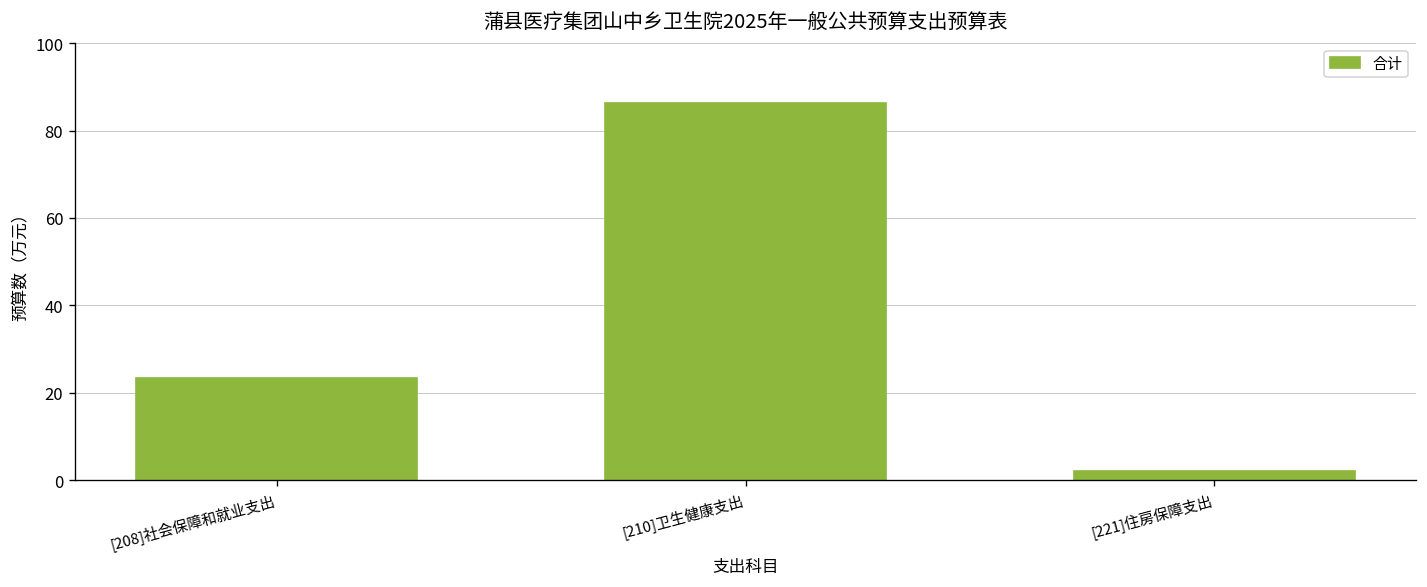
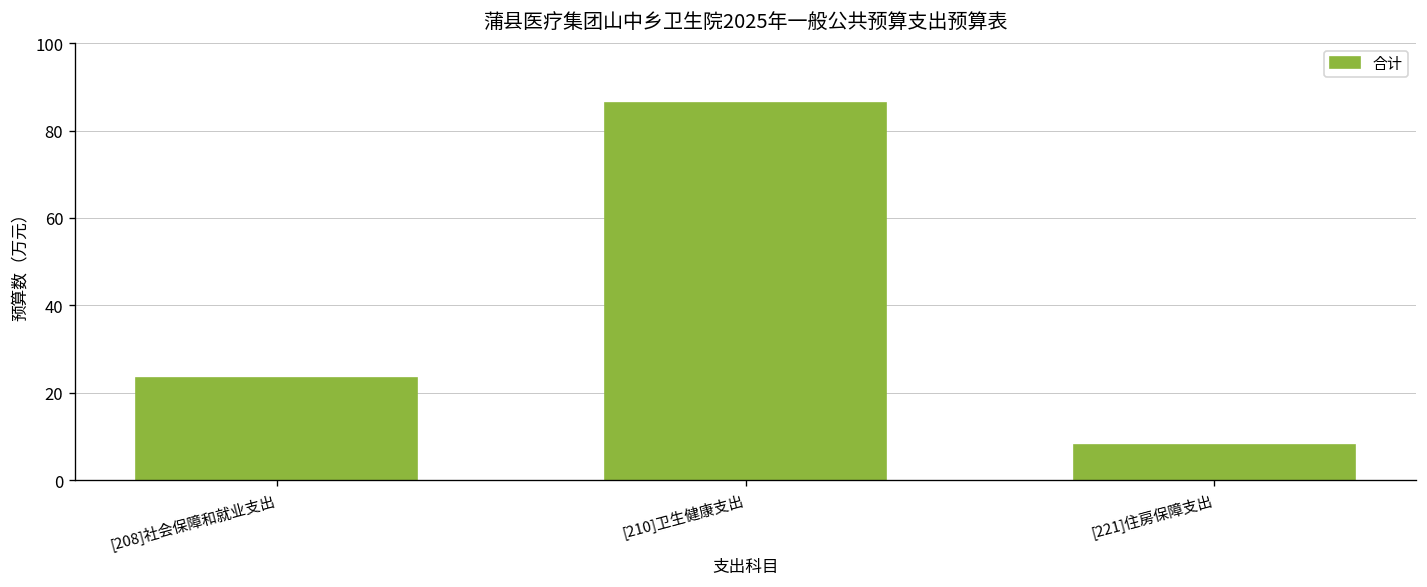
  {
    "[208]社会保障和就业支出": 23,
    "[210]卫生健康支出": 86,
-   "[221]住房保障支出": 2
+   "[221]住房保障支出": 8
  }
